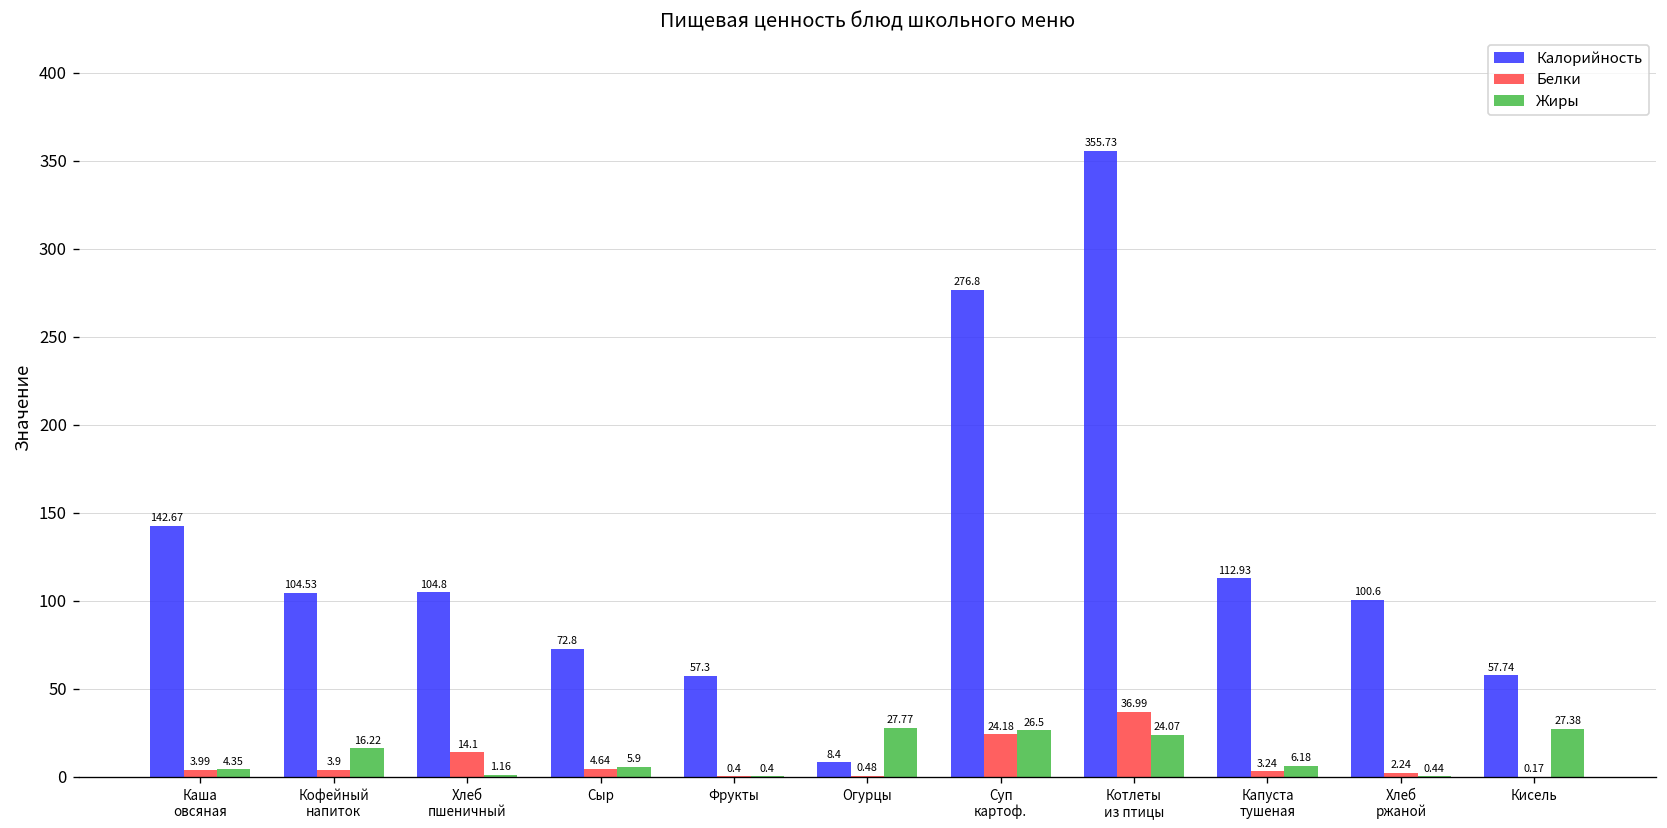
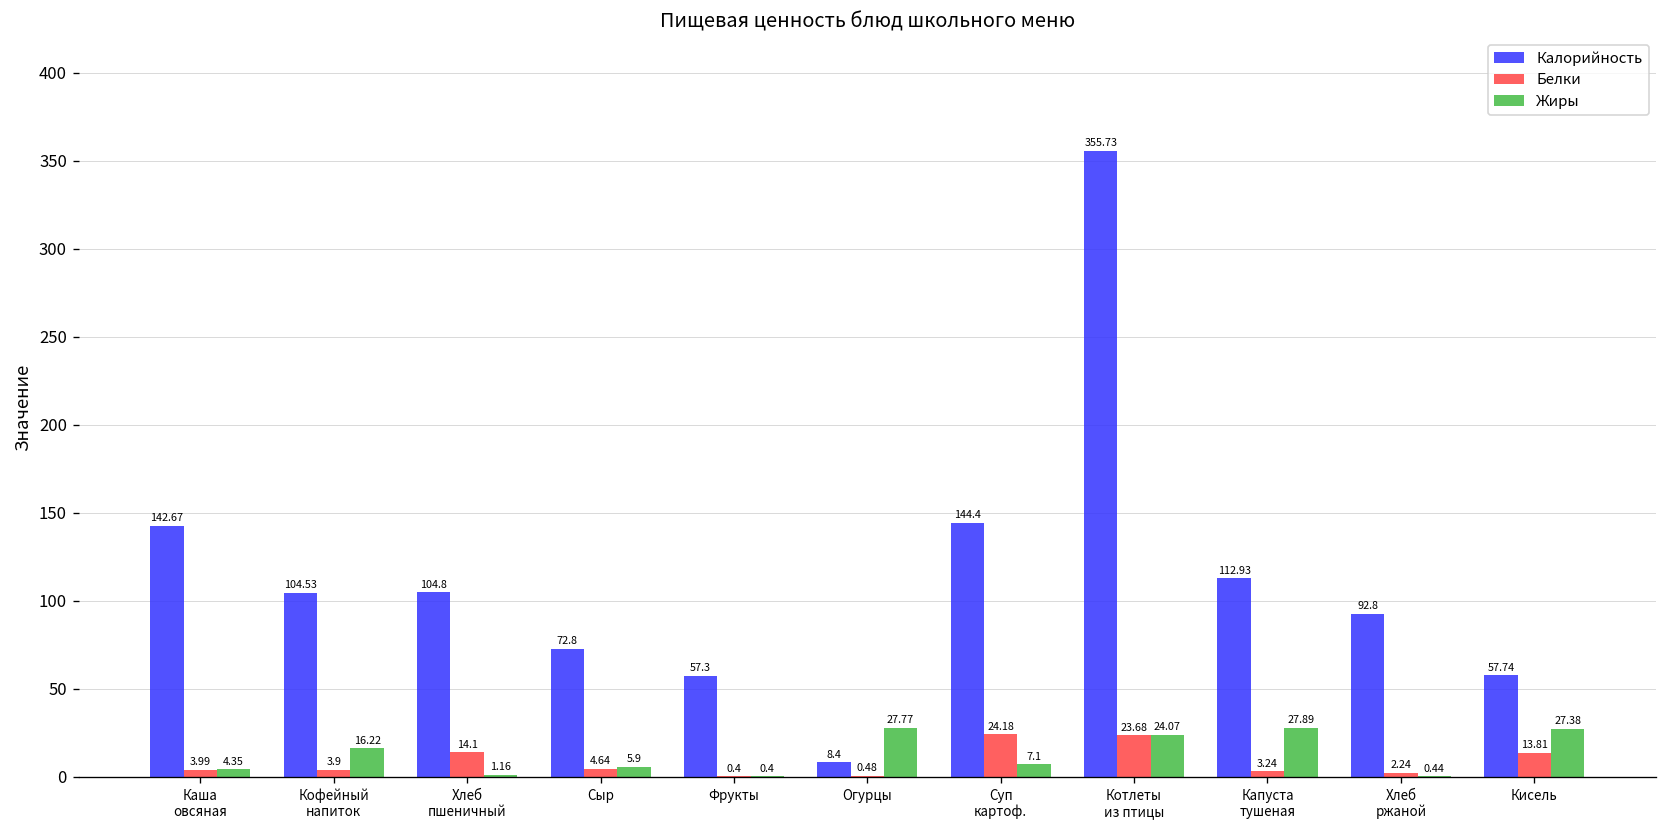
  {
    "Калорийность": {
      "Каша овсяная": 142.67,
      "Кофейный напиток": 104.53,
      "Хлеб пшеничный": 104.8,
      "Сыр": 72.8,
      "Фрукты": 57.3,
      "Огурцы": 8.4,
-     "Суп картоф.": 276.8,
+     "Суп картоф.": 144.4,
      "Котлеты из птицы": 355.73,
      "Капуста тушеная": 112.93,
-     "Хлеб ржаной": 100.6,
+     "Хлеб ржаной": 92.8,
      "Кисель": 57.74
    },
    "Белки": {
      "Каша овсяная": 3.99,
      "Кофейный напиток": 3.9,
      "Хлеб пшеничный": 14.1,
      "Сыр": 4.64,
      "Фрукты": 0.4,
      "Огурцы": 0.48,
      "Суп картоф.": 24.18,
-     "Котлеты из птицы": 36.99,
+     "Котлеты из птицы": 23.68,
      "Капуста тушеная": 3.24,
      "Хлеб ржаной": 2.24,
-     "Кисель": 0.17
+     "Кисель": 13.81
    },
    "Жиры": {
      "Каша овсяная": 4.35,
      "Кофейный напиток": 16.22,
      "Хлеб пшеничный": 1.16,
      "Сыр": 5.9,
      "Фрукты": 0.4,
      "Огурцы": 27.77,
-     "Суп картоф.": 26.5,
+     "Суп картоф.": 7.1,
      "Котлеты из птицы": 24.07,
-     "Капуста тушеная": 6.18,
+     "Капуста тушеная": 27.89,
      "Хлеб ржаной": 0.44,
      "Кисель": 27.38
    }
  }
